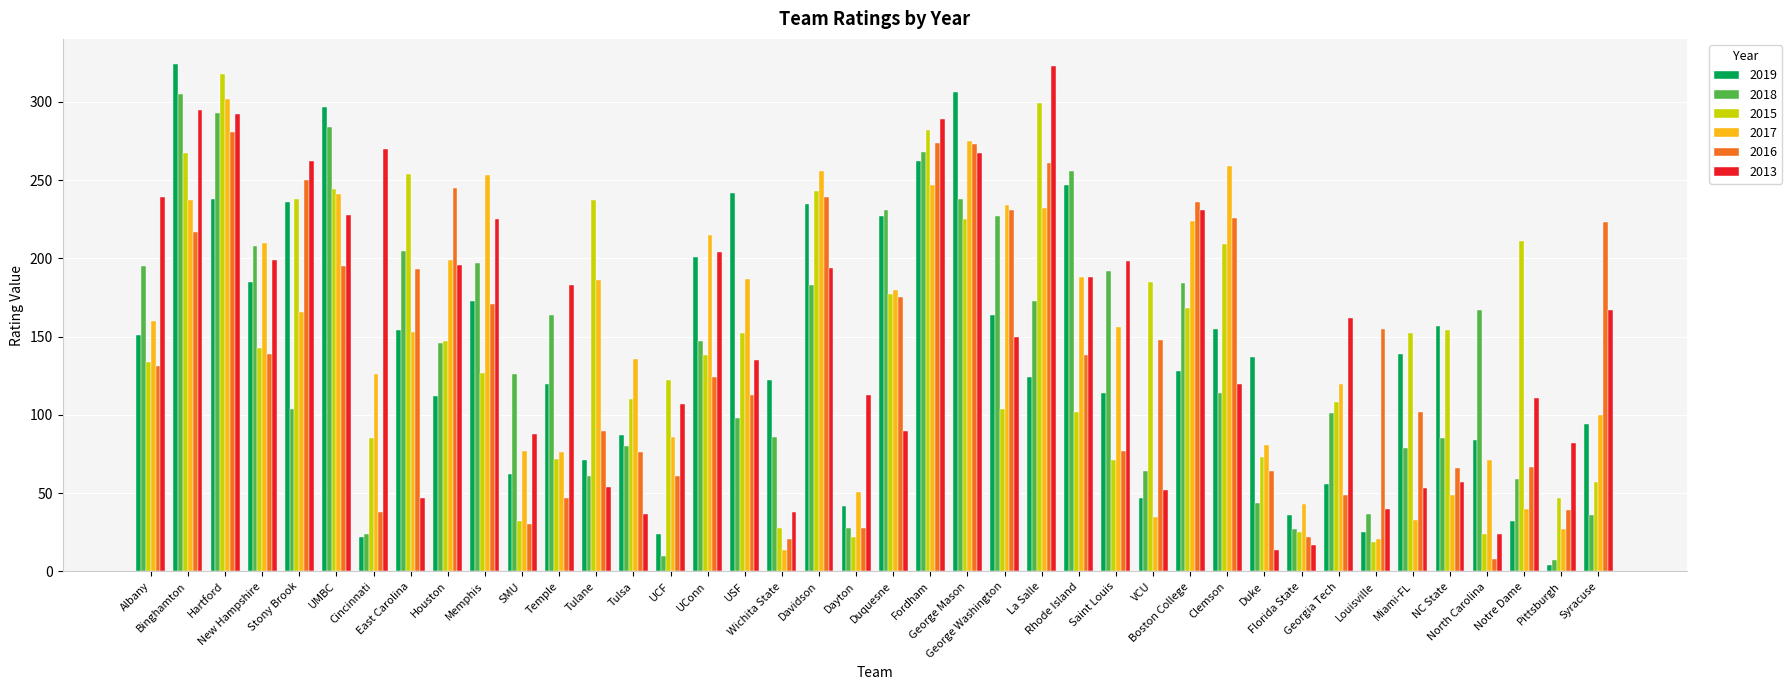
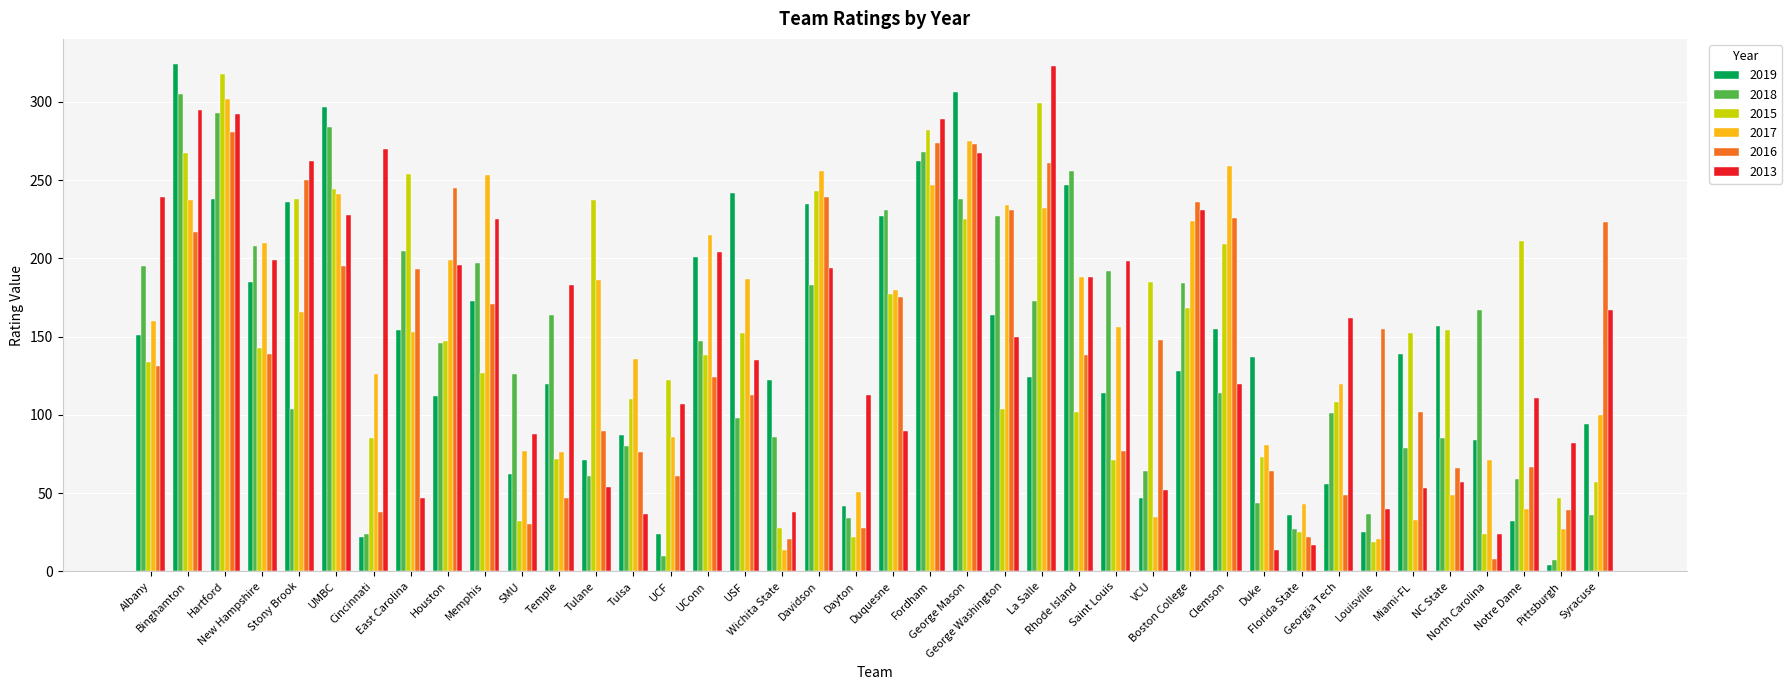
  {
    "2018": {
      "Albany": 195,
      "Binghamton": 305,
      "Hartford": 293,
      "New Hampshire": 208,
      "Stony Brook": 104,
      "UMBC": 284,
      "Cincinnati": 24,
      "East Carolina": 205,
      "Houston": 146,
      "Memphis": 197,
      "SMU": 126,
      "Temple": 164,
      "Tulane": 61,
      "Tulsa": 80,
      "UCF": 10,
      "UConn": 147,
      "USF": 98,
      "Wichita State": 86,
      "Davidson": 183,
-     "Dayton": 28,
+     "Dayton": 34,
      "Duquesne": 231,
      "Fordham": 268,
      "George Mason": 238,
      "George Washington": 227,
      "La Salle": 173,
      "Rhode Island": 256,
      "Saint Louis": 192,
      "VCU": 64,
      "Boston College": 184,
      "Clemson": 114,
      "Duke": 44,
      "Florida State": 27,
      "Georgia Tech": 101,
      "Louisville": 37,
      "Miami-FL": 79,
      "NC State": 85,
      "North Carolina": 167,
      "Notre Dame": 59,
      "Pittsburgh": 7,
      "Syracuse": 36
    }
  }
